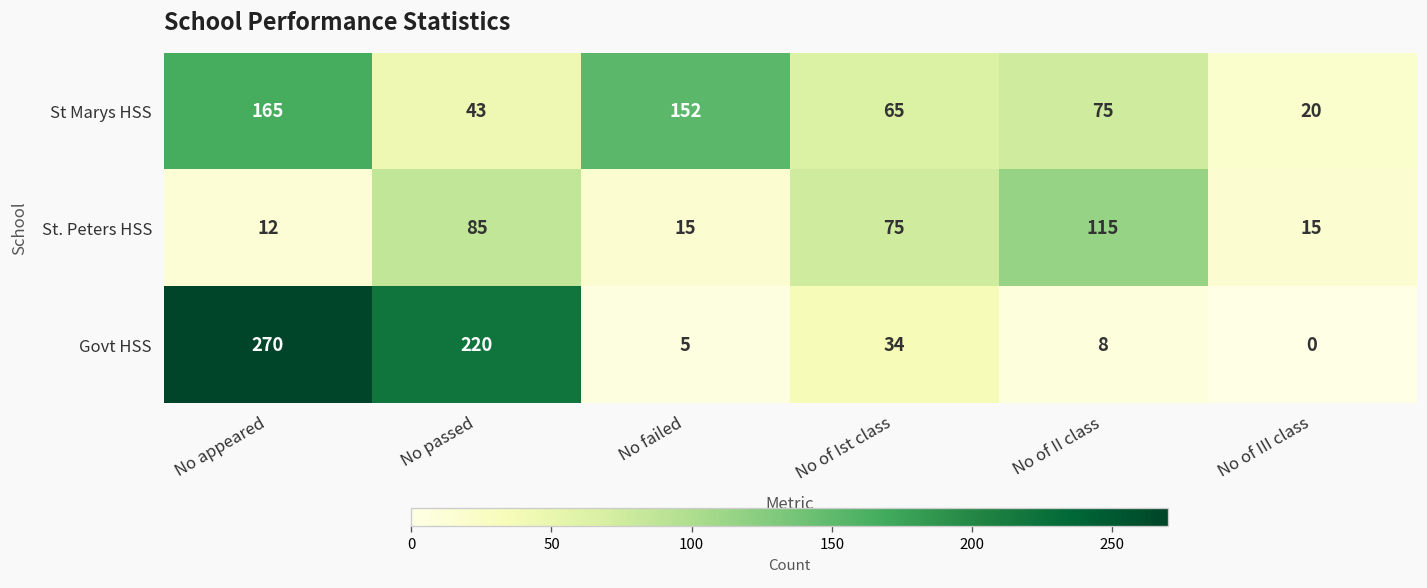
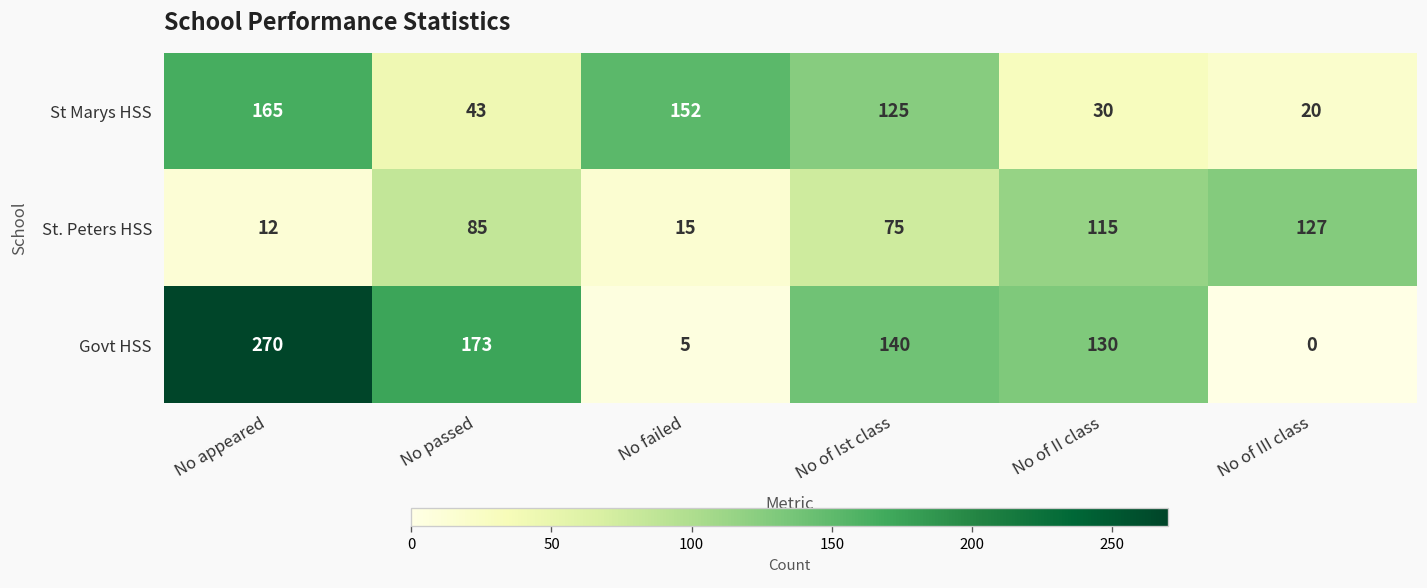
  {
    "St Marys HSS": {
      "No appeared": 165,
      "No passed": 43,
      "No failed": 152,
-     "No of Ist class": 65,
-     "No of II class": 75,
+     "No of Ist class": 125,
+     "No of II class": 30,
      "No of III class": 20
    },
    "St. Peters HSS": {
      "No appeared": 12,
      "No passed": 85,
      "No failed": 15,
      "No of Ist class": 75,
      "No of II class": 115,
-     "No of III class": 15
+     "No of III class": 127
    },
    "Govt HSS": {
      "No appeared": 270,
-     "No passed": 220,
+     "No passed": 173,
      "No failed": 5,
-     "No of Ist class": 34,
-     "No of II class": 8,
+     "No of Ist class": 140,
+     "No of II class": 130,
      "No of III class": 0
    }
  }
